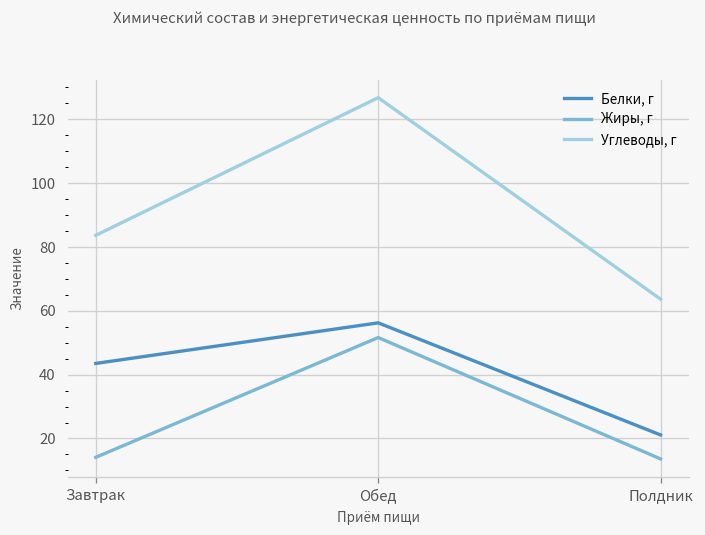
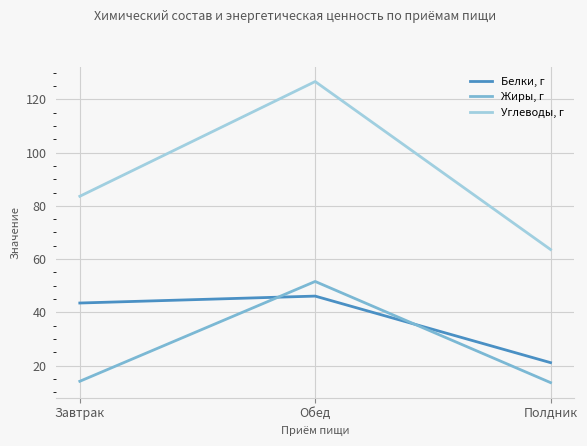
  {
    "Белки, г": {
      "Завтрак": 44,
-     "Обед": 56,
+     "Обед": 46,
      "Полдник": 21
    }
  }
